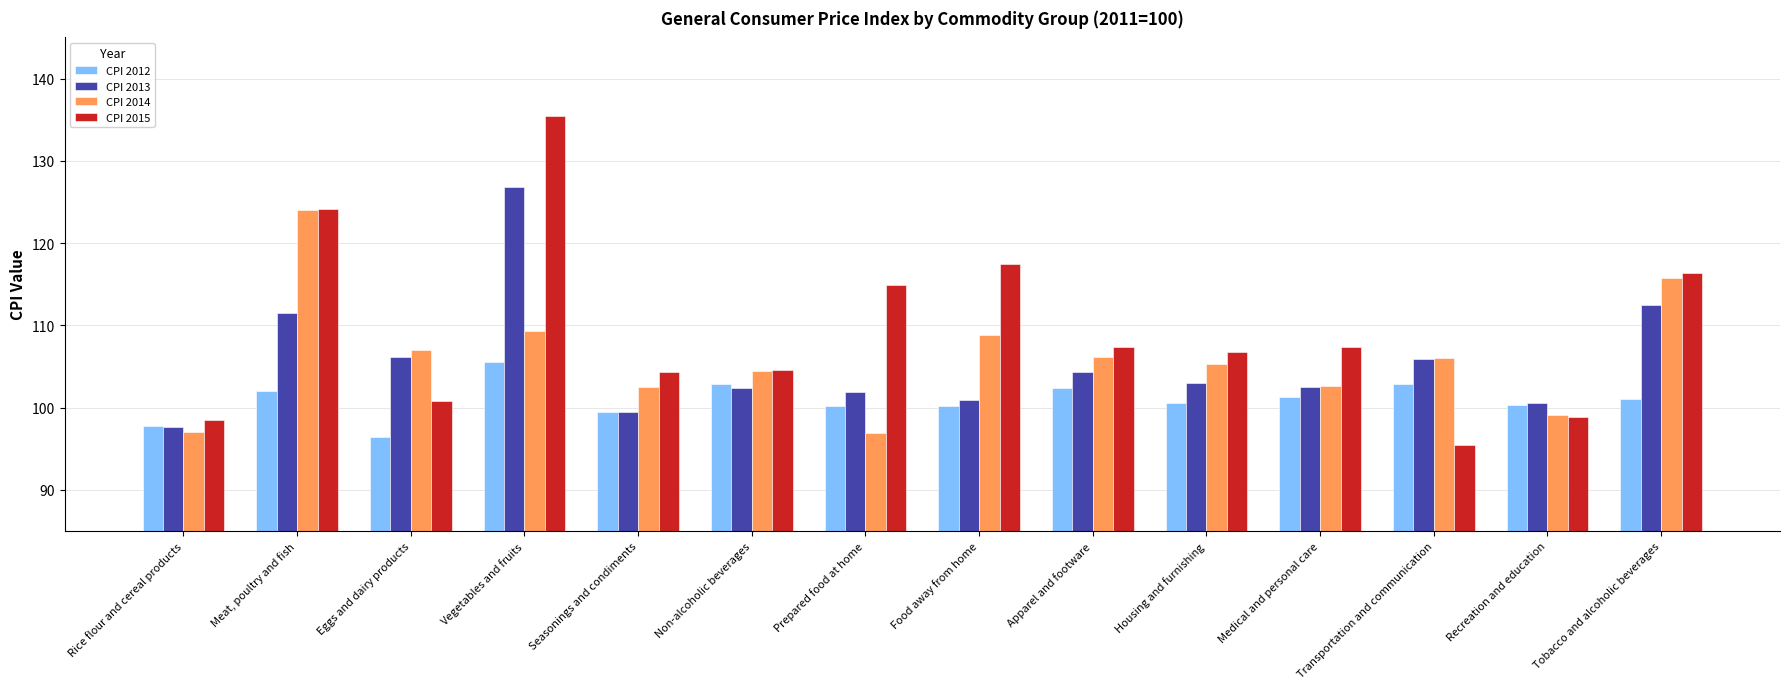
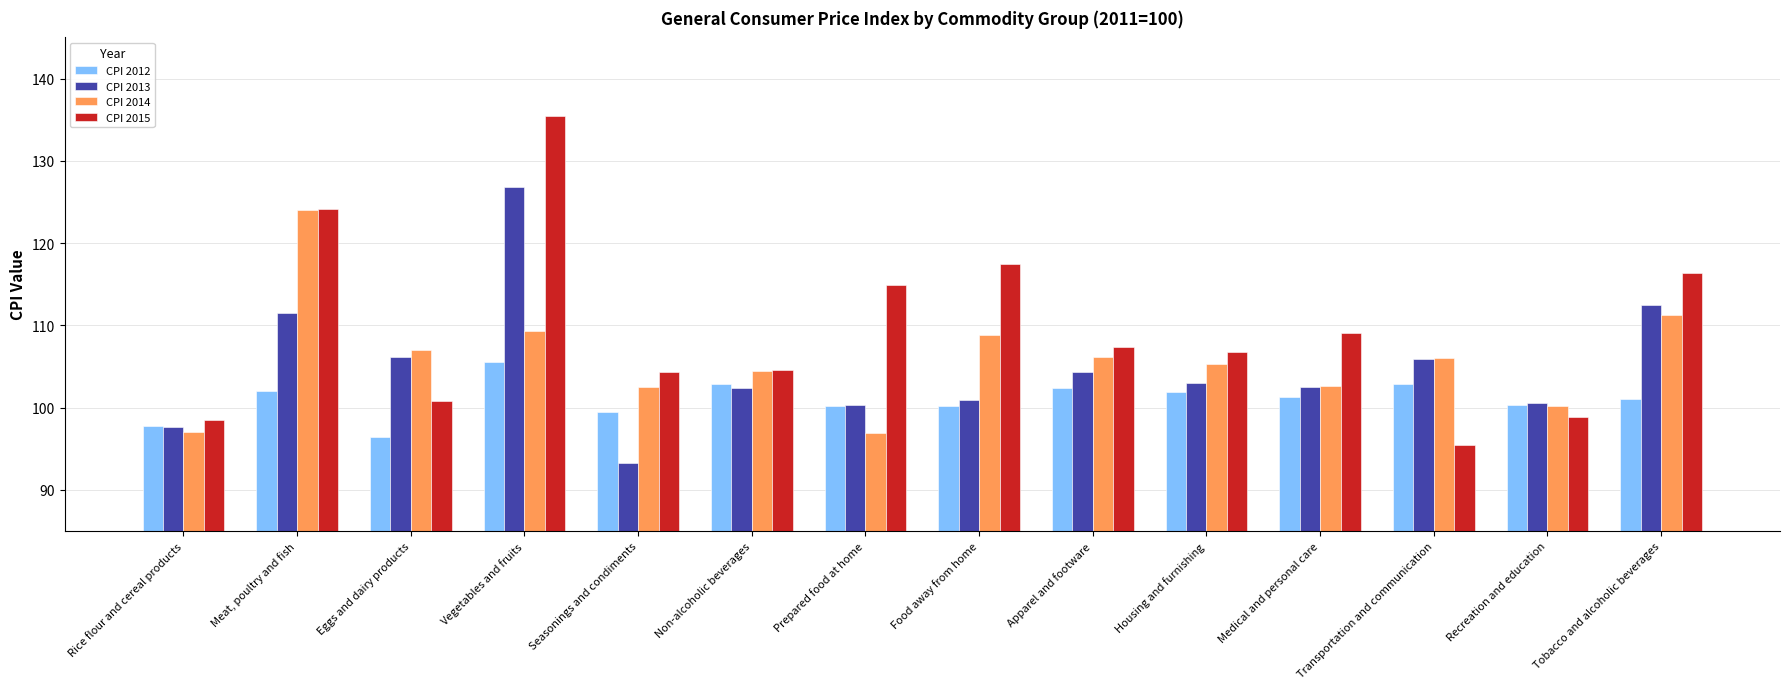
  {
    "CPI 2012": {
      "Rice flour and cereal products": 98,
      "Meat, poultry and fish": 102,
      "Eggs and dairy products": 96,
      "Vegetables and fruits": 106,
      "Seasonings and condiments": 99,
      "Non-alcoholic beverages": 103,
      "Prepared food at home": 100,
      "Food away from home": 100,
      "Apparel and footware": 102,
-     "Housing and furnishing": 101,
+     "Housing and furnishing": 102,
      "Medical and personal care": 101,
      "Transportation and communication": 103,
      "Recreation and education": 100,
      "Tobacco and alcoholic beverages": 101
    },
    "CPI 2013": {
      "Rice flour and cereal products": 98,
      "Meat, poultry and fish": 112,
      "Eggs and dairy products": 106,
      "Vegetables and fruits": 127,
-     "Seasonings and condiments": 99,
+     "Seasonings and condiments": 93,
      "Non-alcoholic beverages": 102,
-     "Prepared food at home": 102,
+     "Prepared food at home": 100,
      "Food away from home": 101,
      "Apparel and footware": 104,
      "Housing and furnishing": 103,
      "Medical and personal care": 102,
      "Transportation and communication": 106,
      "Recreation and education": 101,
      "Tobacco and alcoholic beverages": 113
    },
    "CPI 2014": {
      "Rice flour and cereal products": 97,
      "Meat, poultry and fish": 124,
      "Eggs and dairy products": 107,
      "Vegetables and fruits": 109,
      "Seasonings and condiments": 103,
      "Non-alcoholic beverages": 104,
      "Prepared food at home": 97,
      "Food away from home": 109,
      "Apparel and footware": 106,
      "Housing and furnishing": 105,
      "Medical and personal care": 103,
      "Transportation and communication": 106,
-     "Recreation and education": 99,
-     "Tobacco and alcoholic beverages": 116
+     "Recreation and education": 100,
+     "Tobacco and alcoholic beverages": 111
    },
    "CPI 2015": {
      "Rice flour and cereal products": 98,
      "Meat, poultry and fish": 124,
      "Eggs and dairy products": 101,
      "Vegetables and fruits": 135,
      "Seasonings and condiments": 104,
      "Non-alcoholic beverages": 105,
      "Prepared food at home": 115,
      "Food away from home": 118,
      "Apparel and footware": 107,
      "Housing and furnishing": 107,
-     "Medical and personal care": 107,
+     "Medical and personal care": 109,
      "Transportation and communication": 95,
      "Recreation and education": 99,
      "Tobacco and alcoholic beverages": 116
    }
  }
